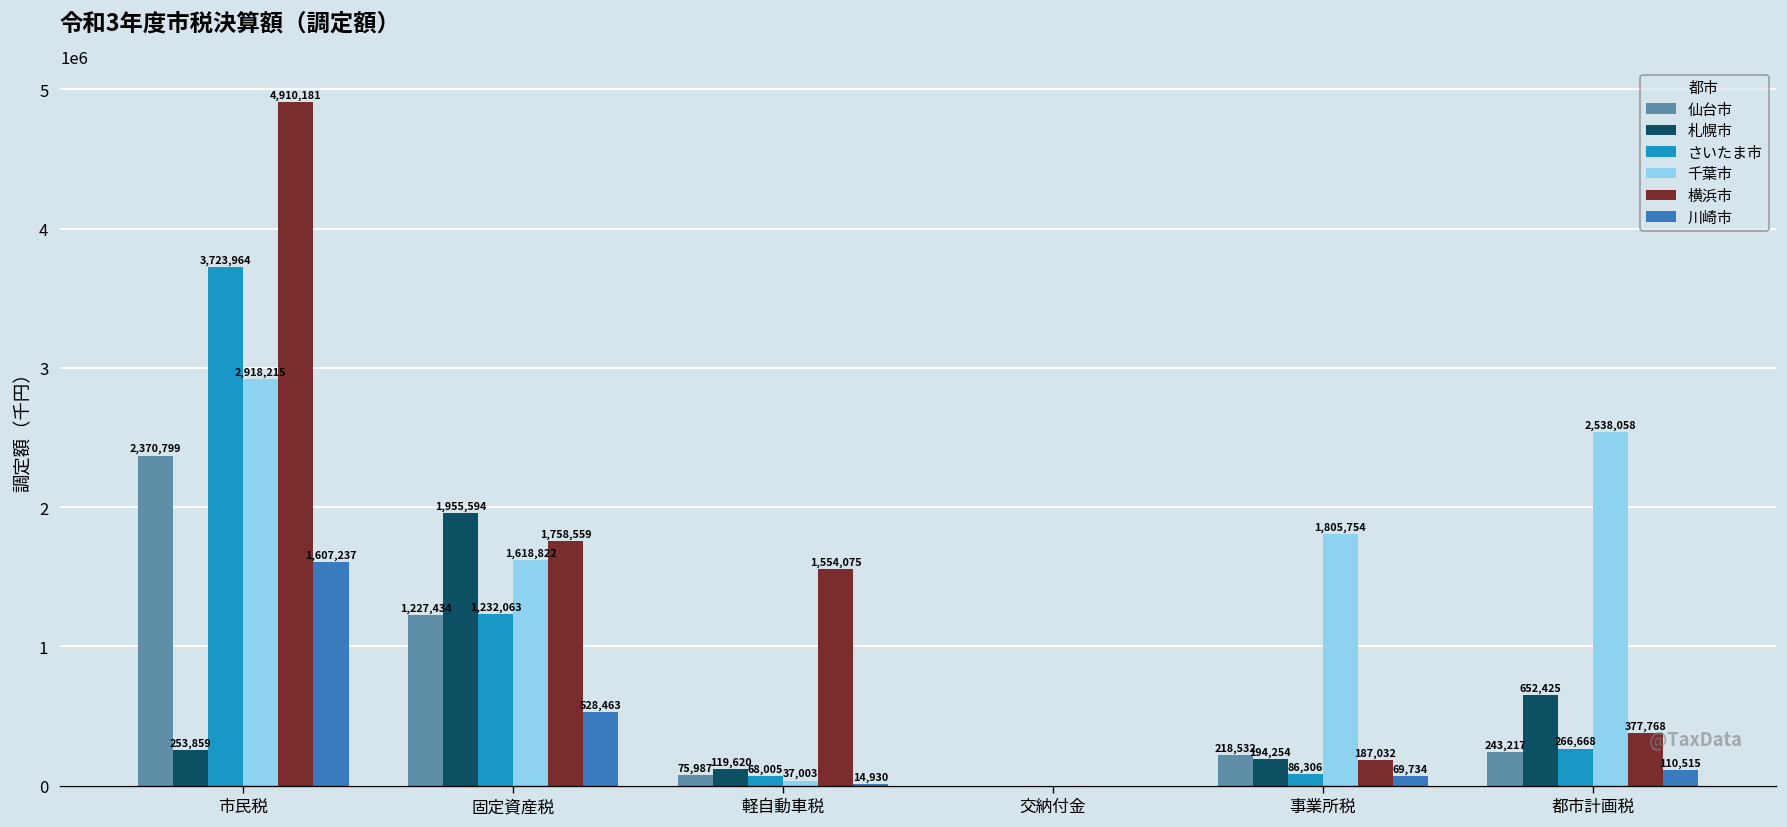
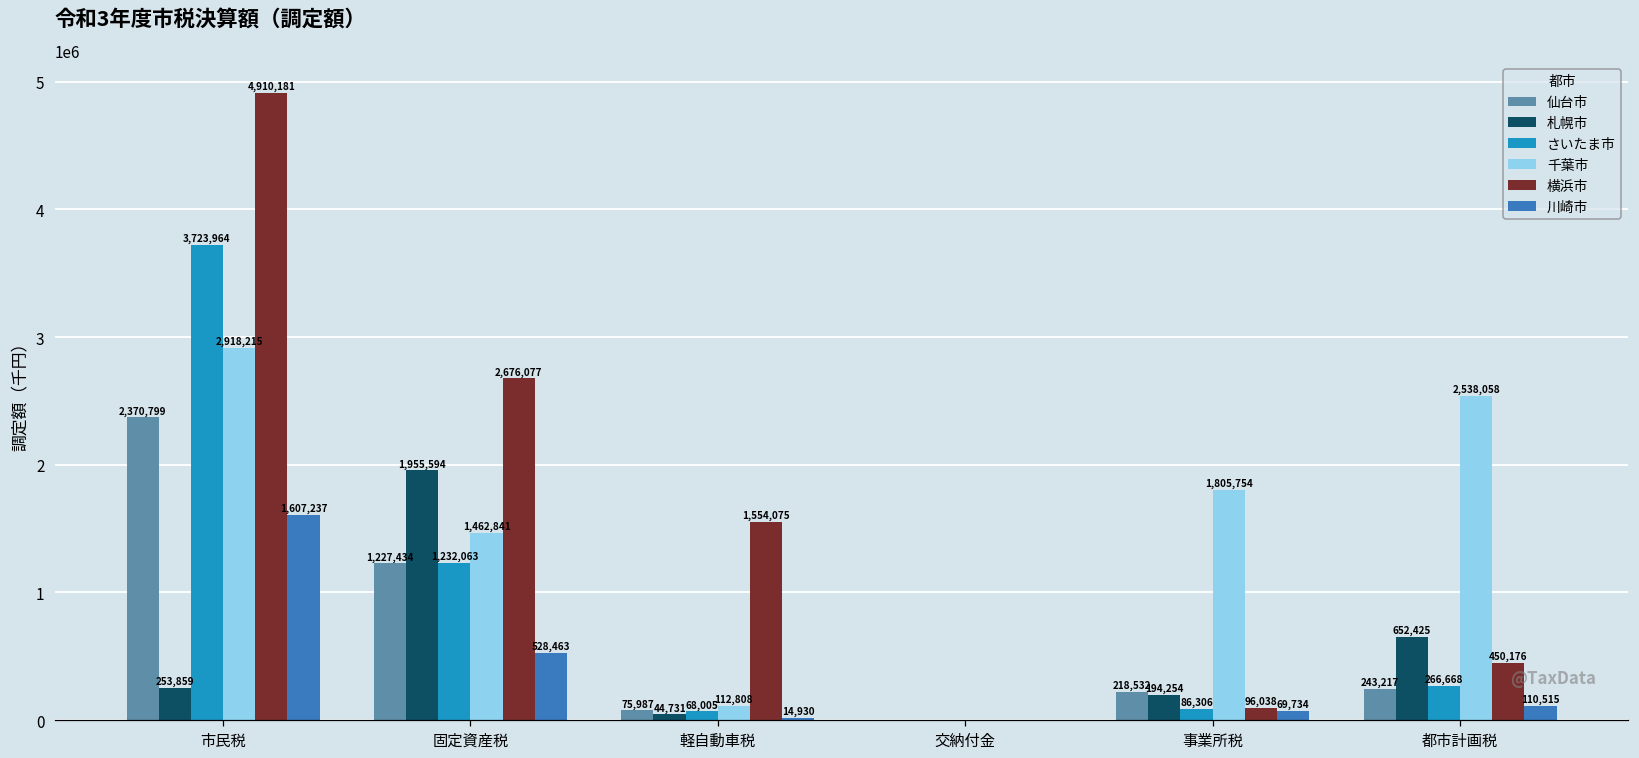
  {
    "札幌市": {
      "市民税": "253,859",
      "固定資産税": "1,955,594",
-     "軽自動車税": "119,620",
+     "軽自動車税": "44,731",
      "事業所税": "194,254",
      "都市計画税": "652,425"
    },
    "千葉市": {
      "市民税": "2,918,215",
-     "固定資産税": "1,618,822",
-     "軽自動車税": "37,003",
+     "固定資産税": "1,462,841",
+     "軽自動車税": "112,808",
      "事業所税": "1,805,754",
      "都市計画税": "2,538,058"
    },
    "横浜市": {
      "市民税": "4,910,181",
-     "固定資産税": "1,758,559",
+     "固定資産税": "2,676,077",
      "軽自動車税": "1,554,075",
-     "事業所税": "187,032",
-     "都市計画税": "377,768"
+     "事業所税": "96,038",
+     "都市計画税": "450,176"
    }
  }
